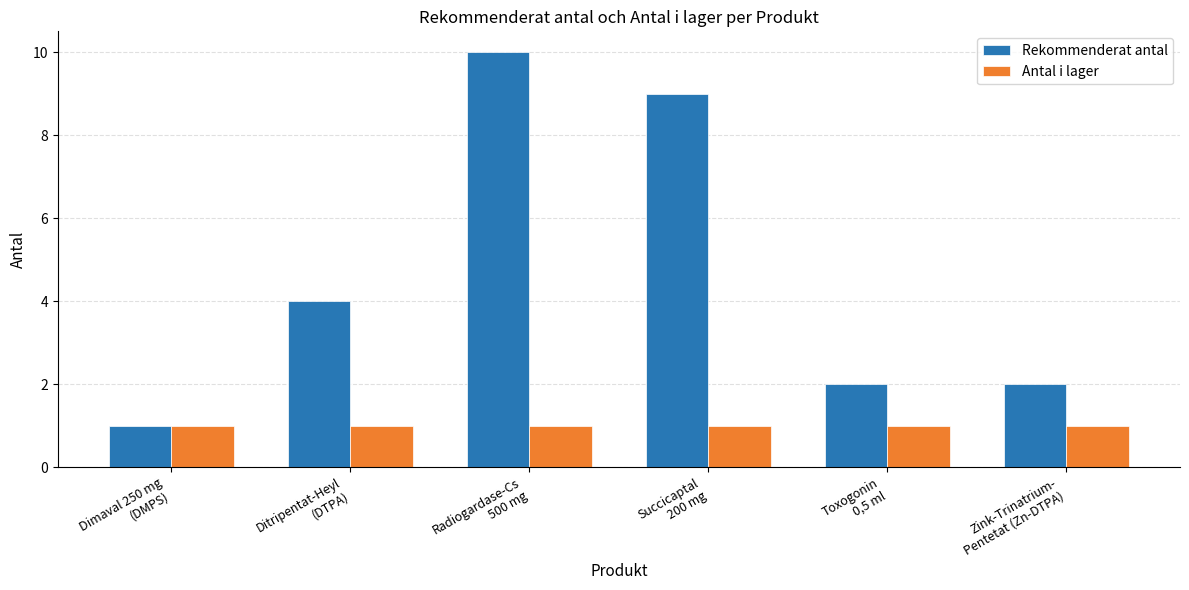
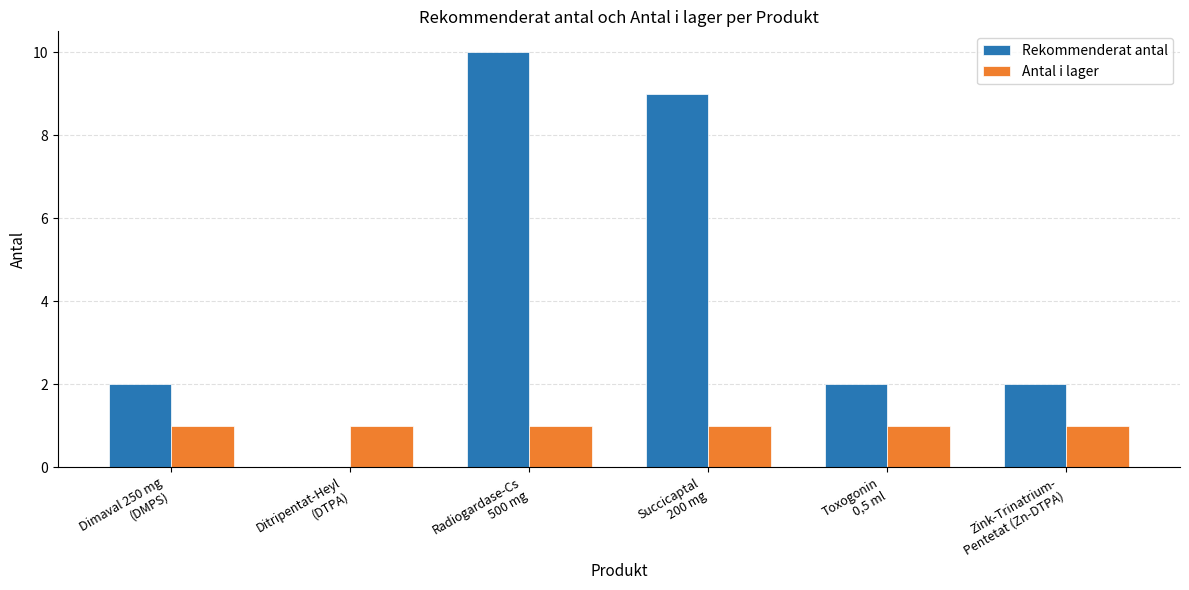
  {
    "Rekommenderat antal": {
-     "Dimaval 250 mg (DMPS)": 1,
-     "Ditripentat-Heyl (DTPA)": 4,
+     "Dimaval 250 mg (DMPS)": 2,
+     "Ditripentat-Heyl (DTPA)": 0,
      "Radiogardase-Cs 500 mg": 10,
      "Succicaptal 200 mg": 9,
      "Toxogonin 0,5 ml": 2,
      "Zink-Trinatrium- Pentetat (Zn-DTPA)": 2
    },
    "Antal i lager": {
      "Dimaval 250 mg (DMPS)": 1,
      "Ditripentat-Heyl (DTPA)": 1,
      "Radiogardase-Cs 500 mg": 1,
      "Succicaptal 200 mg": 1,
      "Toxogonin 0,5 ml": 1,
      "Zink-Trinatrium- Pentetat (Zn-DTPA)": 1
    }
  }
